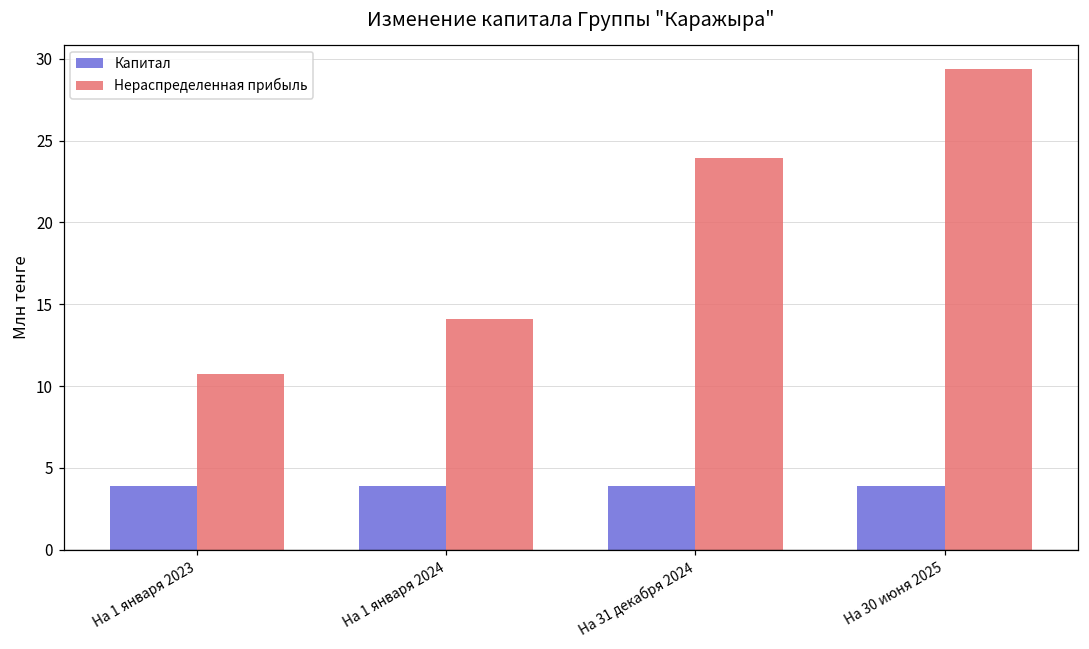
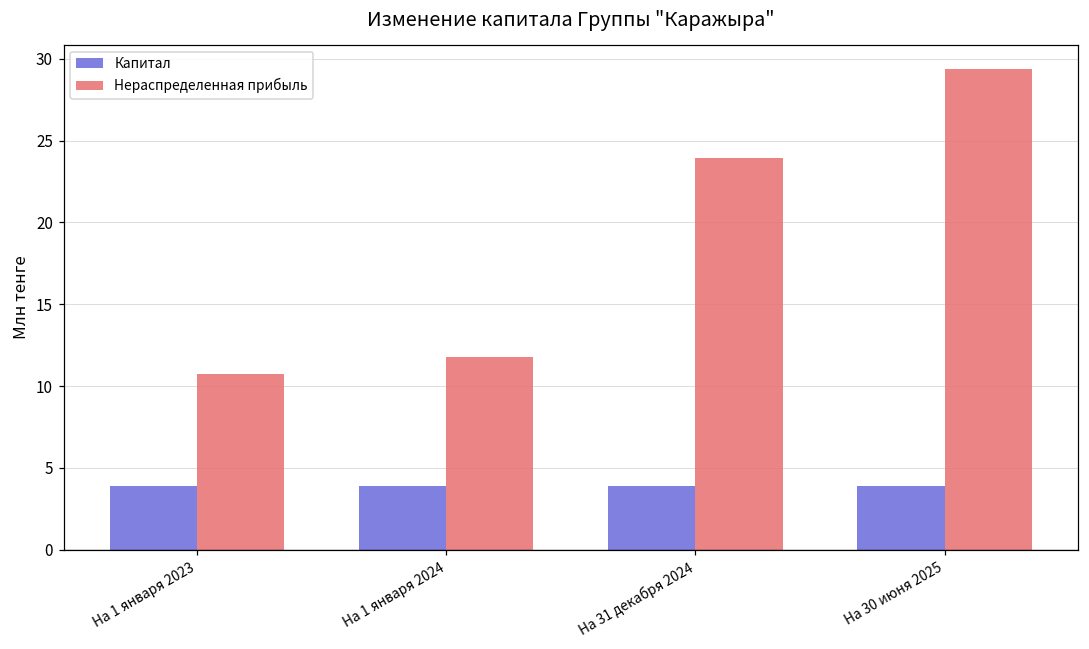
  {
    "Капитал": {
      "На 1 января 2023": 3.9,
      "На 1 января 2024": 3.9,
      "На 31 декабря 2024": 3.9,
      "На 30 июня 2025": 3.9
    },
    "Нераспределенная прибыль": {
      "На 1 января 2023": 10.7,
-     "На 1 января 2024": 14.1,
+     "На 1 января 2024": 11.8,
      "На 31 декабря 2024": 23.9,
      "На 30 июня 2025": 29.4
    }
  }
